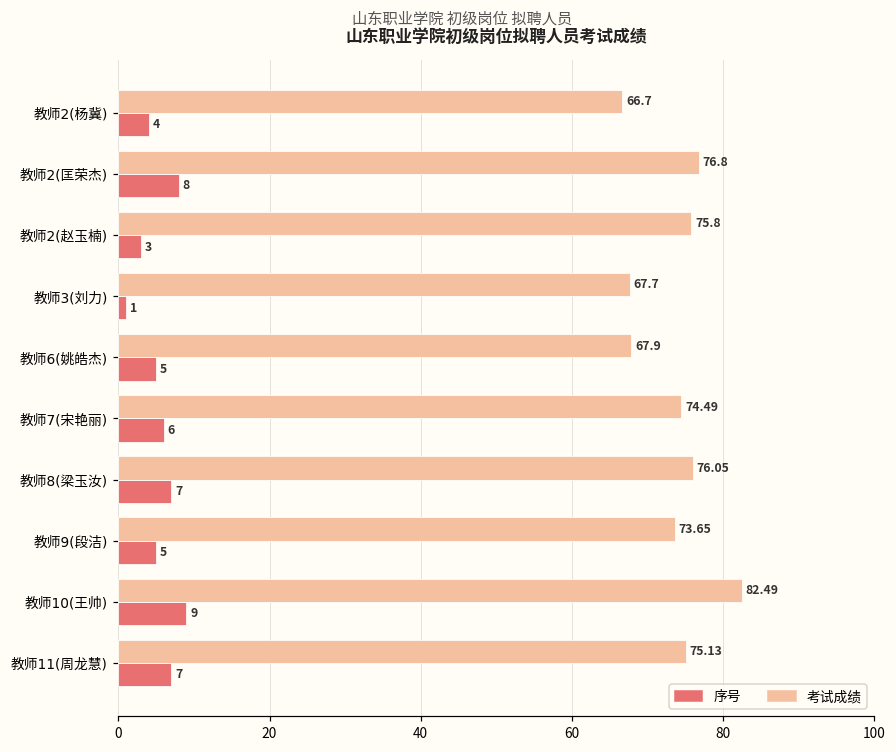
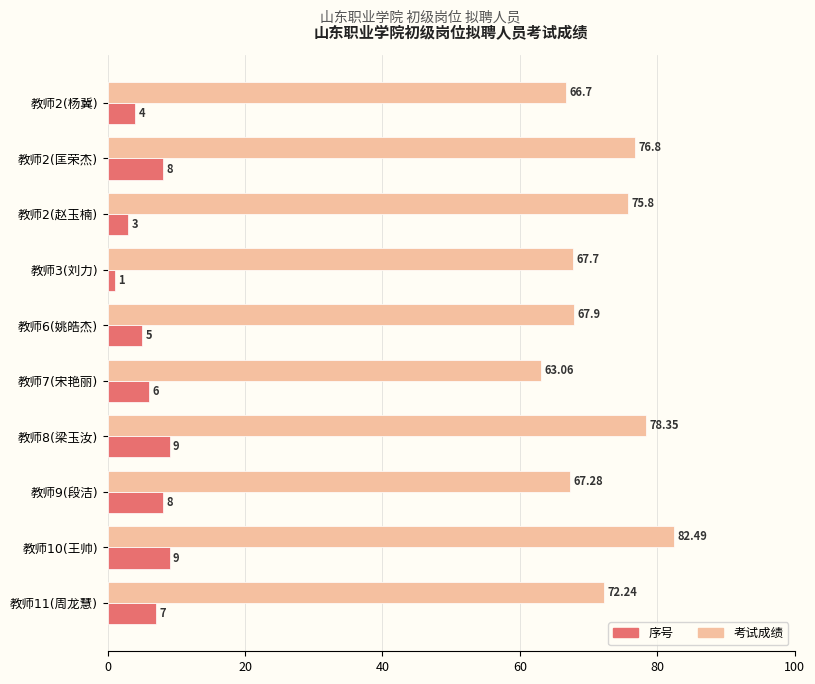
  {
    "序号": {
      "教师2(杨冀)": 4,
      "教师2(匡荣杰)": 8,
      "教师2(赵玉楠)": 3,
      "教师3(刘力)": 1,
      "教师6(姚皓杰)": 5,
      "教师7(宋艳丽)": 6,
-     "教师8(梁玉汝)": 7,
-     "教师9(段洁)": 5,
+     "教师8(梁玉汝)": 9,
+     "教师9(段洁)": 8,
      "教师10(王帅)": 9,
      "教师11(周龙慧)": 7
    },
    "考试成绩": {
      "教师2(杨冀)": 66.7,
      "教师2(匡荣杰)": 76.8,
      "教师2(赵玉楠)": 75.8,
      "教师3(刘力)": 67.7,
      "教师6(姚皓杰)": 67.9,
-     "教师7(宋艳丽)": 74.49,
-     "教师8(梁玉汝)": 76.05,
-     "教师9(段洁)": 73.65,
+     "教师7(宋艳丽)": 63.06,
+     "教师8(梁玉汝)": 78.35,
+     "教师9(段洁)": 67.28,
      "教师10(王帅)": 82.49,
-     "教师11(周龙慧)": 75.13
+     "教师11(周龙慧)": 72.24
    }
  }
